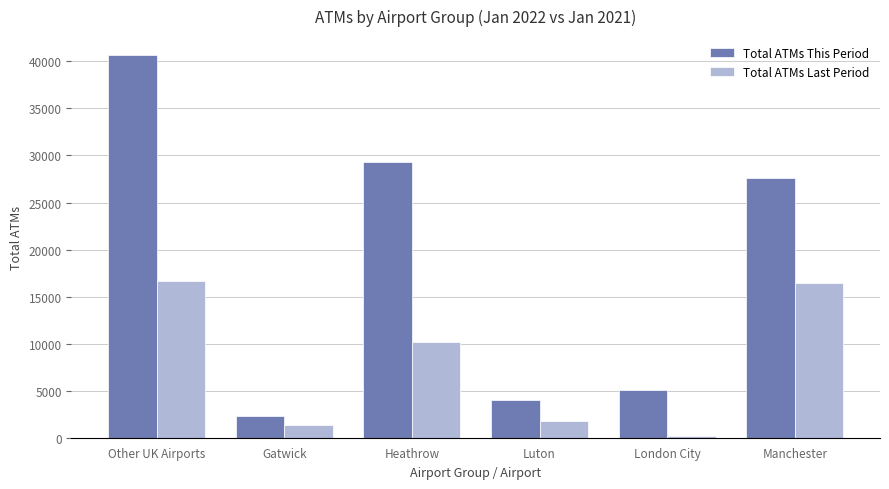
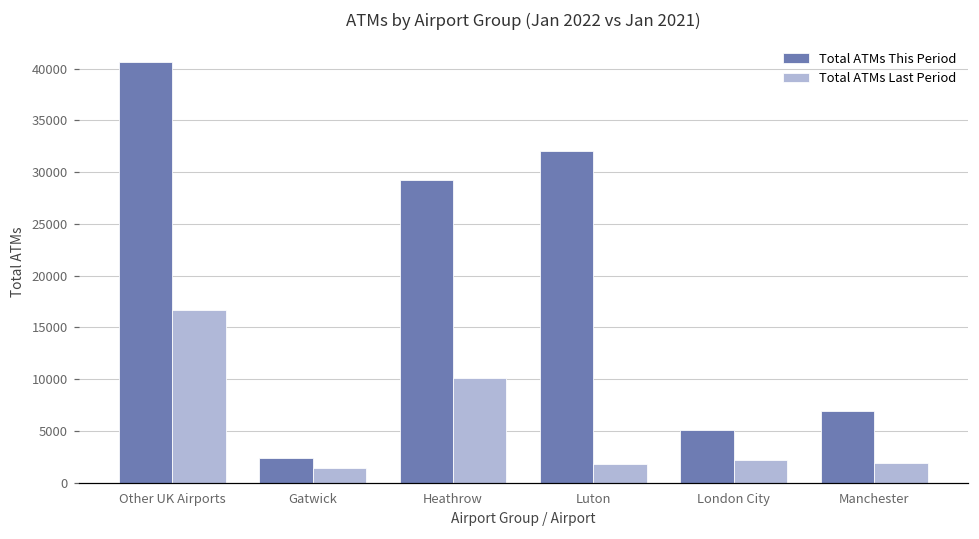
  {
    "Total ATMs This Period": {
      "Other UK Airports": 41000,
      "Gatwick": 2000,
      "Heathrow": 29000,
-     "Luton": 4000,
+     "Luton": 32000,
      "London City": 5000,
-     "Manchester": 28000
+     "Manchester": 7000
    },
    "Total ATMs Last Period": {
      "Other UK Airports": 17000,
      "Gatwick": 1000,
      "Heathrow": 10000,
      "Luton": 2000,
-     "London City": 0,
-     "Manchester": 16000
+     "London City": 2000,
+     "Manchester": 2000
    }
  }
